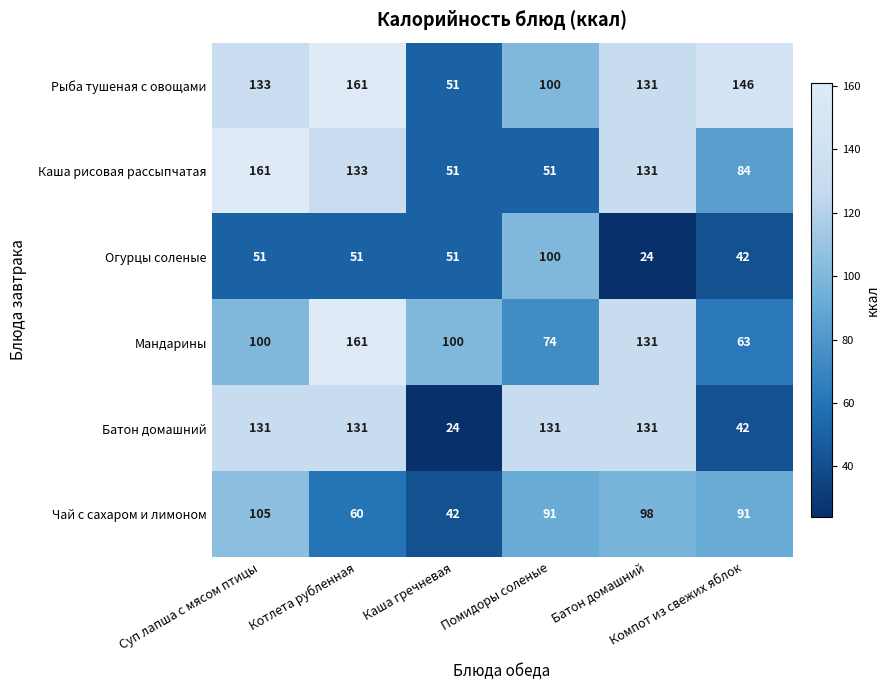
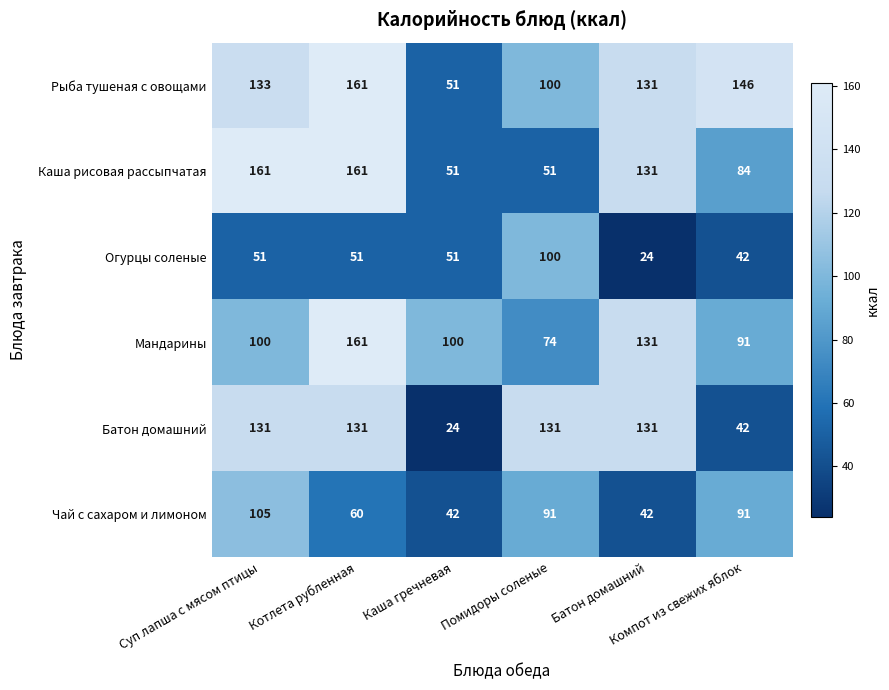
  {
    "Рыба тушеная с овощами": {
      "Суп лапша с мясом птицы": 133,
      "Котлета рубленная": 161,
      "Каша гречневая": 51,
      "Помидоры соленые": 100,
      "Батон домашний": 131,
      "Компот из свежих яблок": 146
    },
    "Каша рисовая рассыпчатая": {
      "Суп лапша с мясом птицы": 161,
-     "Котлета рубленная": 133,
+     "Котлета рубленная": 161,
      "Каша гречневая": 51,
      "Помидоры соленые": 51,
      "Батон домашний": 131,
      "Компот из свежих яблок": 84
    },
    "Огурцы соленые": {
      "Суп лапша с мясом птицы": 51,
      "Котлета рубленная": 51,
      "Каша гречневая": 51,
      "Помидоры соленые": 100,
      "Батон домашний": 24,
      "Компот из свежих яблок": 42
    },
    "Мандарины": {
      "Суп лапша с мясом птицы": 100,
      "Котлета рубленная": 161,
      "Каша гречневая": 100,
      "Помидоры соленые": 74,
      "Батон домашний": 131,
-     "Компот из свежих яблок": 63
+     "Компот из свежих яблок": 91
    },
    "Батон домашний": {
      "Суп лапша с мясом птицы": 131,
      "Котлета рубленная": 131,
      "Каша гречневая": 24,
      "Помидоры соленые": 131,
      "Батон домашний": 131,
      "Компот из свежих яблок": 42
    },
    "Чай с сахаром и лимоном": {
      "Суп лапша с мясом птицы": 105,
      "Котлета рубленная": 60,
      "Каша гречневая": 42,
      "Помидоры соленые": 91,
-     "Батон домашний": 98,
+     "Батон домашний": 42,
      "Компот из свежих яблок": 91
    }
  }
